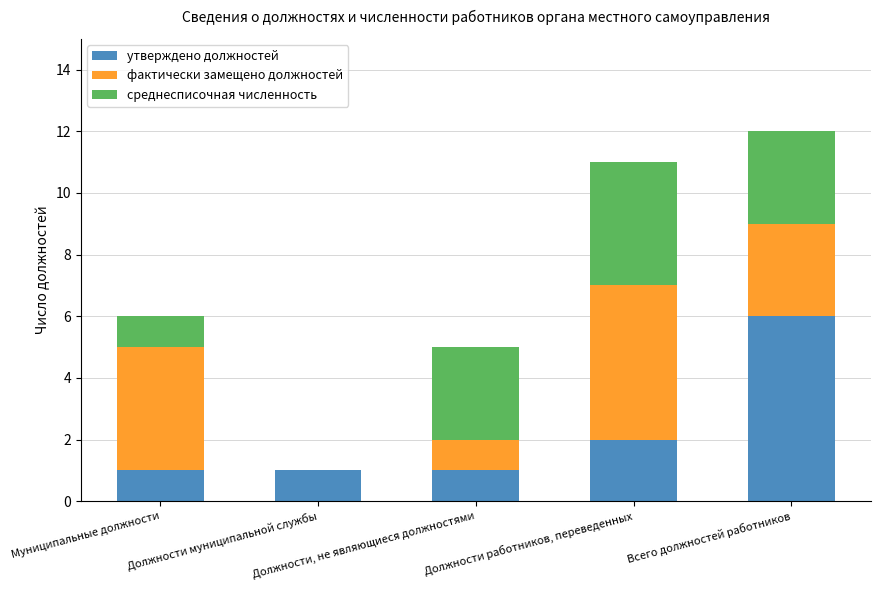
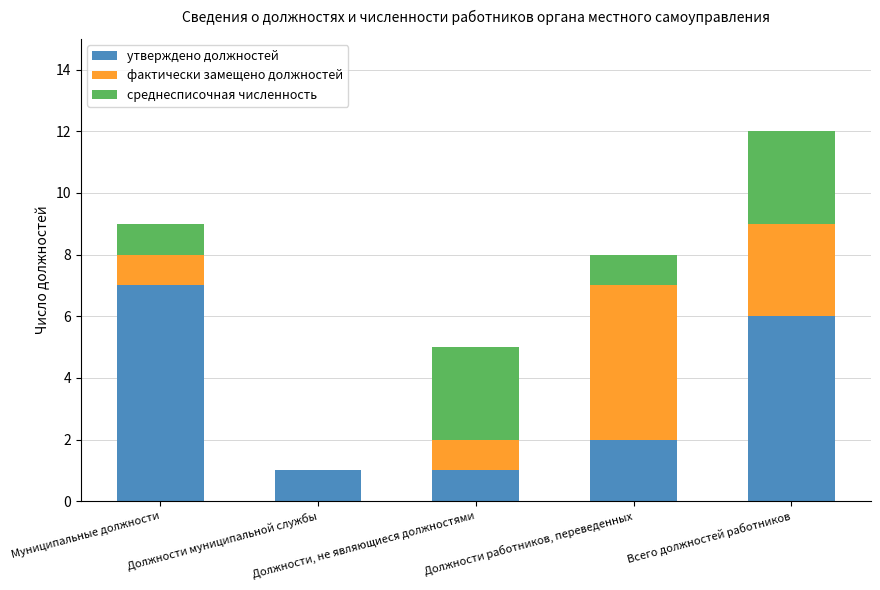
  {
    "утверждено должностей": {
-     "Муниципальные должности": 1,
+     "Муниципальные должности": 7,
      "Должности муниципальной службы": 1,
      "Должности, не являющиеся должностями": 1,
      "Должности работников, переведенных": 2,
      "Всего должностей работников": 6
    },
    "фактически замещено должностей": {
-     "Муниципальные должности": 4,
+     "Муниципальные должности": 1,
      "Должности муниципальной службы": 0,
      "Должности, не являющиеся должностями": 1,
      "Должности работников, переведенных": 5,
      "Всего должностей работников": 3
    },
    "среднесписочная численность": {
      "Муниципальные должности": 1,
      "Должности муниципальной службы": 0,
      "Должности, не являющиеся должностями": 3,
-     "Должности работников, переведенных": 4,
+     "Должности работников, переведенных": 1,
      "Всего должностей работников": 3
    }
  }
